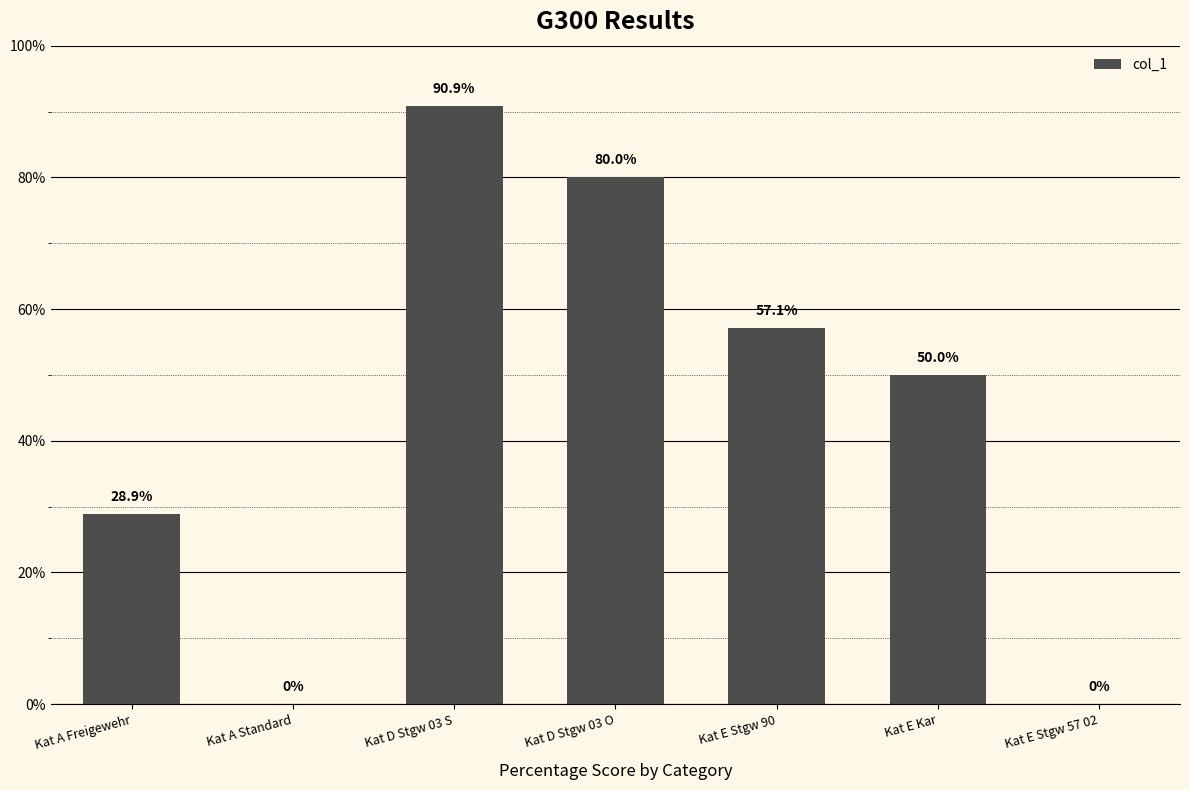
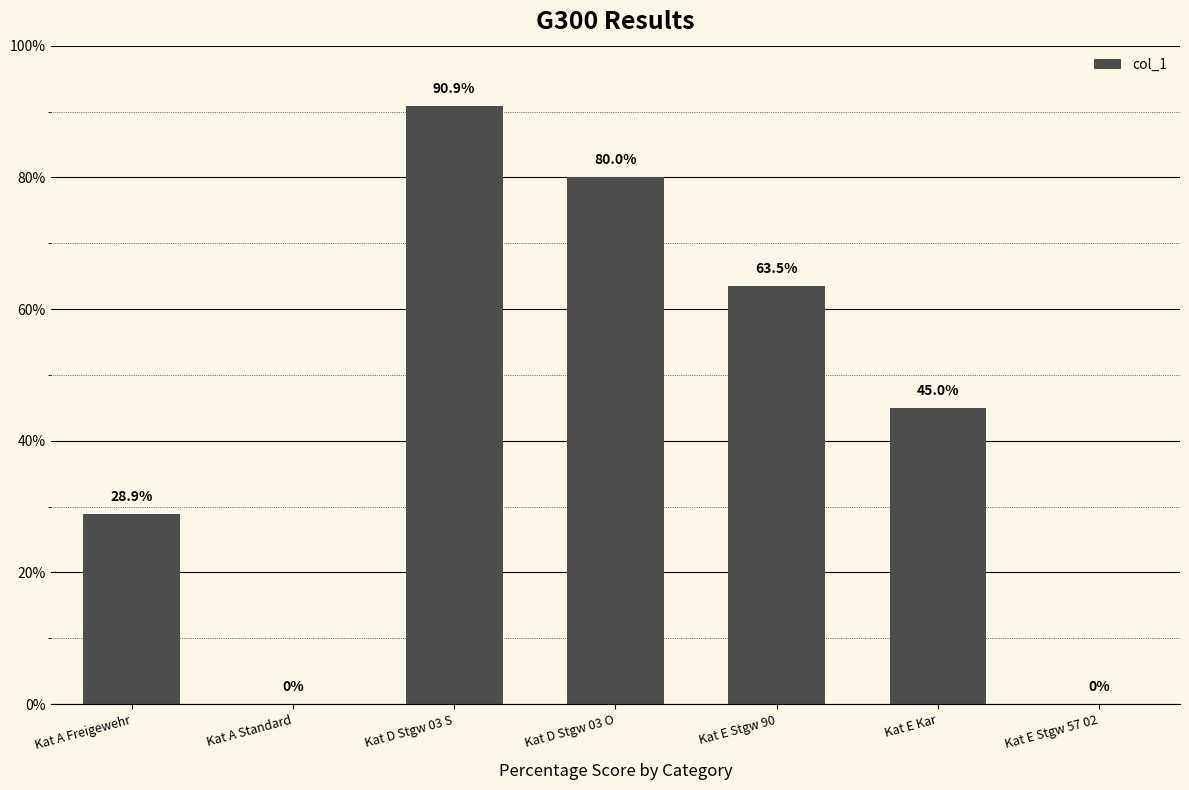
  {
    "Kat A Freigewehr": "28.9%",
    "Kat A Standard": "0%",
    "Kat D Stgw 03 S": "90.9%",
    "Kat D Stgw 03 O": "80.0%",
-   "Kat E Stgw 90": "57.1%",
-   "Kat E Kar": "50.0%",
+   "Kat E Stgw 90": "63.5%",
+   "Kat E Kar": "45.0%",
    "Kat E Stgw 57 02": "0%"
  }
